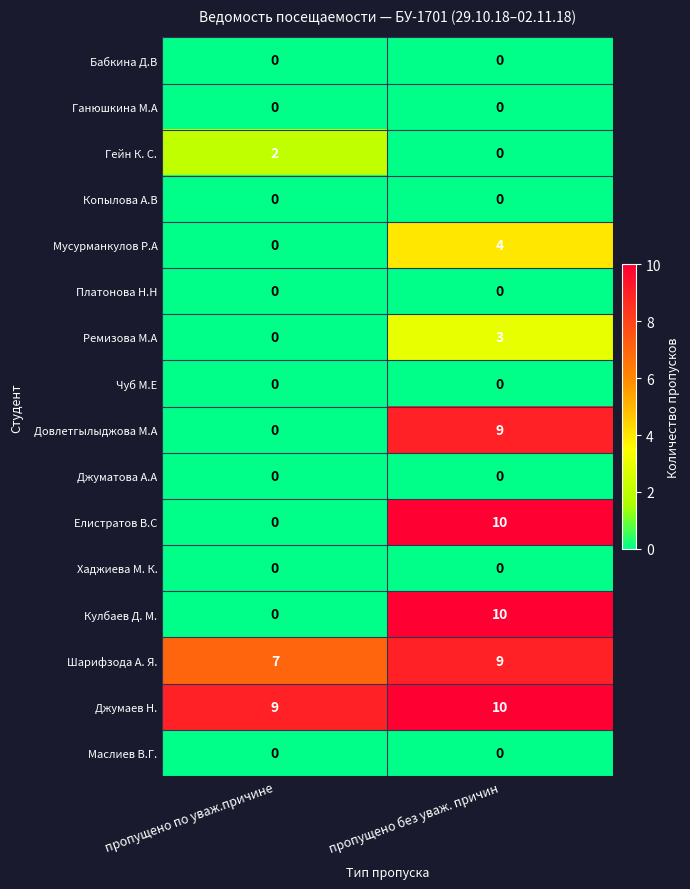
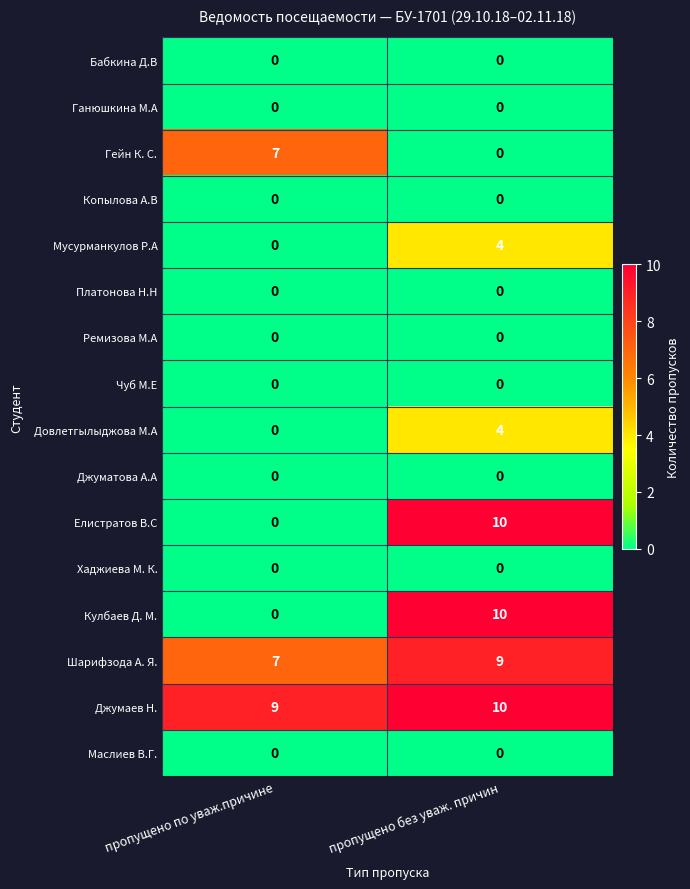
  {
    "Бабкина Д.В": {
      "пропущено по уваж.причине": 0,
      "пропущено без уваж. причин": 0
    },
    "Ганюшкина М.А": {
      "пропущено по уваж.причине": 0,
      "пропущено без уваж. причин": 0
    },
    "Гейн К. С.": {
-     "пропущено по уваж.причине": 2,
+     "пропущено по уваж.причине": 7,
      "пропущено без уваж. причин": 0
    },
    "Копылова А.В": {
      "пропущено по уваж.причине": 0,
      "пропущено без уваж. причин": 0
    },
    "Мусурманкулов Р.А": {
      "пропущено по уваж.причине": 0,
      "пропущено без уваж. причин": 4
    },
    "Платонова Н.Н": {
      "пропущено по уваж.причине": 0,
      "пропущено без уваж. причин": 0
    },
    "Ремизова М.А": {
      "пропущено по уваж.причине": 0,
-     "пропущено без уваж. причин": 3
+     "пропущено без уваж. причин": 0
    },
    "Чуб М.Е": {
      "пропущено по уваж.причине": 0,
      "пропущено без уваж. причин": 0
    },
    "Довлетгылыджова М.А": {
      "пропущено по уваж.причине": 0,
-     "пропущено без уваж. причин": 9
+     "пропущено без уваж. причин": 4
    },
    "Джуматова А.А": {
      "пропущено по уваж.причине": 0,
      "пропущено без уваж. причин": 0
    },
    "Елистратов В.С": {
      "пропущено по уваж.причине": 0,
      "пропущено без уваж. причин": 10
    },
    "Хаджиева М. К.": {
      "пропущено по уваж.причине": 0,
      "пропущено без уваж. причин": 0
    },
    "Кулбаев Д. М.": {
      "пропущено по уваж.причине": 0,
      "пропущено без уваж. причин": 10
    },
    "Шарифзода А. Я.": {
      "пропущено по уваж.причине": 7,
      "пропущено без уваж. причин": 9
    },
    "Джумаев Н.": {
      "пропущено по уваж.причине": 9,
      "пропущено без уваж. причин": 10
    },
    "Маслиев В.Г.": {
      "пропущено по уваж.причине": 0,
      "пропущено без уваж. причин": 0
    }
  }
